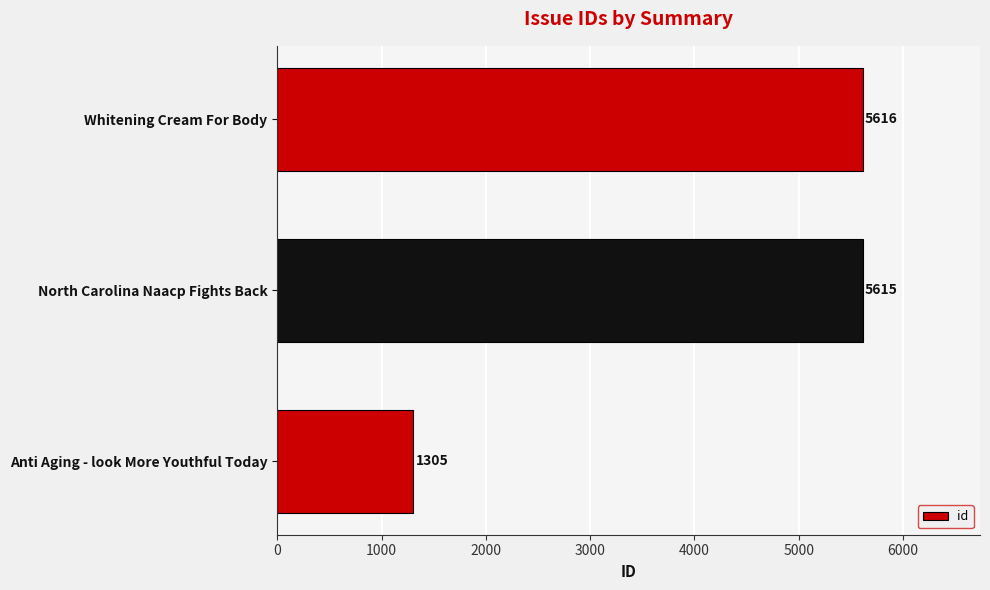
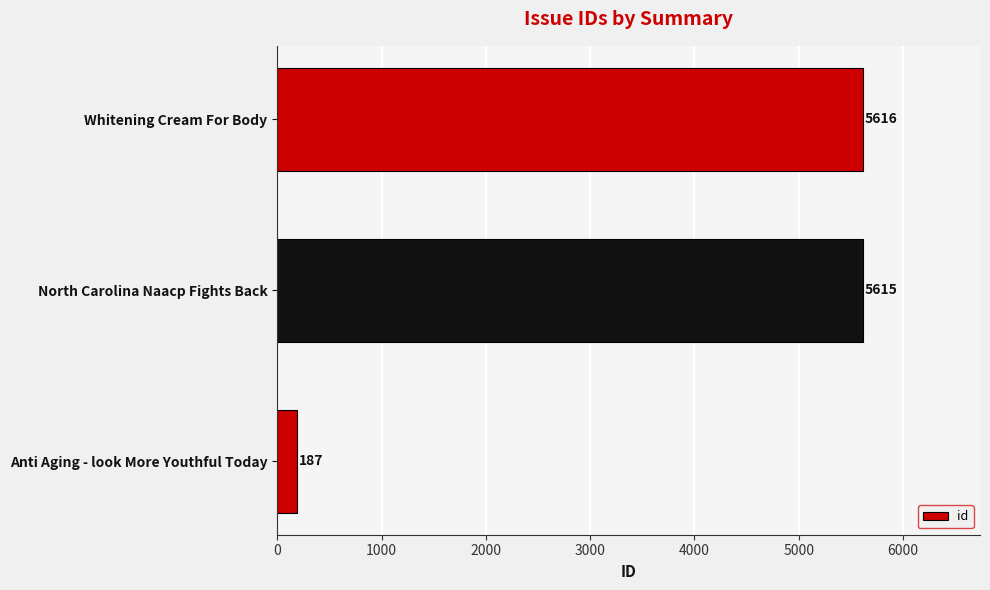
  {
    "Whitening Cream For Body": 5616,
    "North Carolina Naacp Fights Back": 5615,
-   "Anti Aging - look More Youthful Today": 1305
+   "Anti Aging - look More Youthful Today": 187
  }
